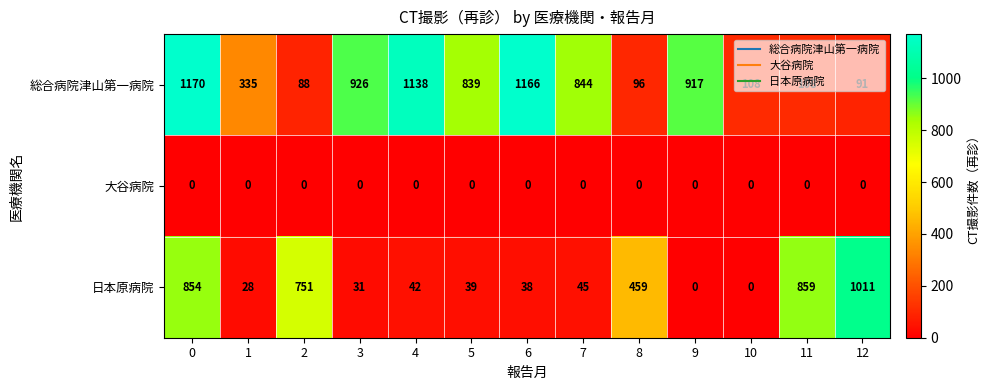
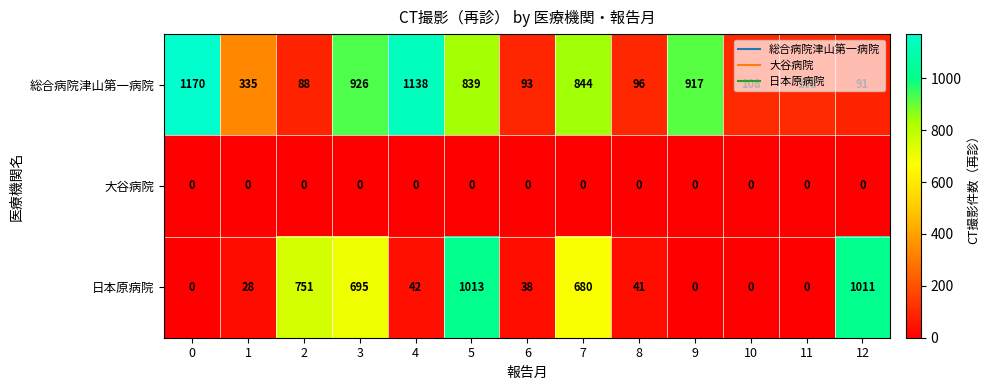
  {
    "総合病院津山第一病院": {
      "0": 1170,
      "1": 335,
      "2": 88,
      "3": 926,
      "4": 1138,
      "5": 839,
-     "6": 1166,
+     "6": 93,
      "7": 844,
      "8": 96,
      "9": 917
    },
    "大谷病院": {
      "0": 0,
      "1": 0,
      "2": 0,
      "3": 0,
      "4": 0,
      "5": 0,
      "6": 0,
      "7": 0,
      "8": 0,
      "9": 0,
      "10": 0,
      "11": 0,
      "12": 0
    },
    "日本原病院": {
-     "0": 854,
+     "0": 0,
      "1": 28,
      "2": 751,
-     "3": 31,
+     "3": 695,
      "4": 42,
-     "5": 39,
+     "5": 1013,
      "6": 38,
-     "7": 45,
-     "8": 459,
+     "7": 680,
+     "8": 41,
      "9": 0,
      "10": 0,
-     "11": 859,
+     "11": 0,
      "12": 1011
    }
  }
